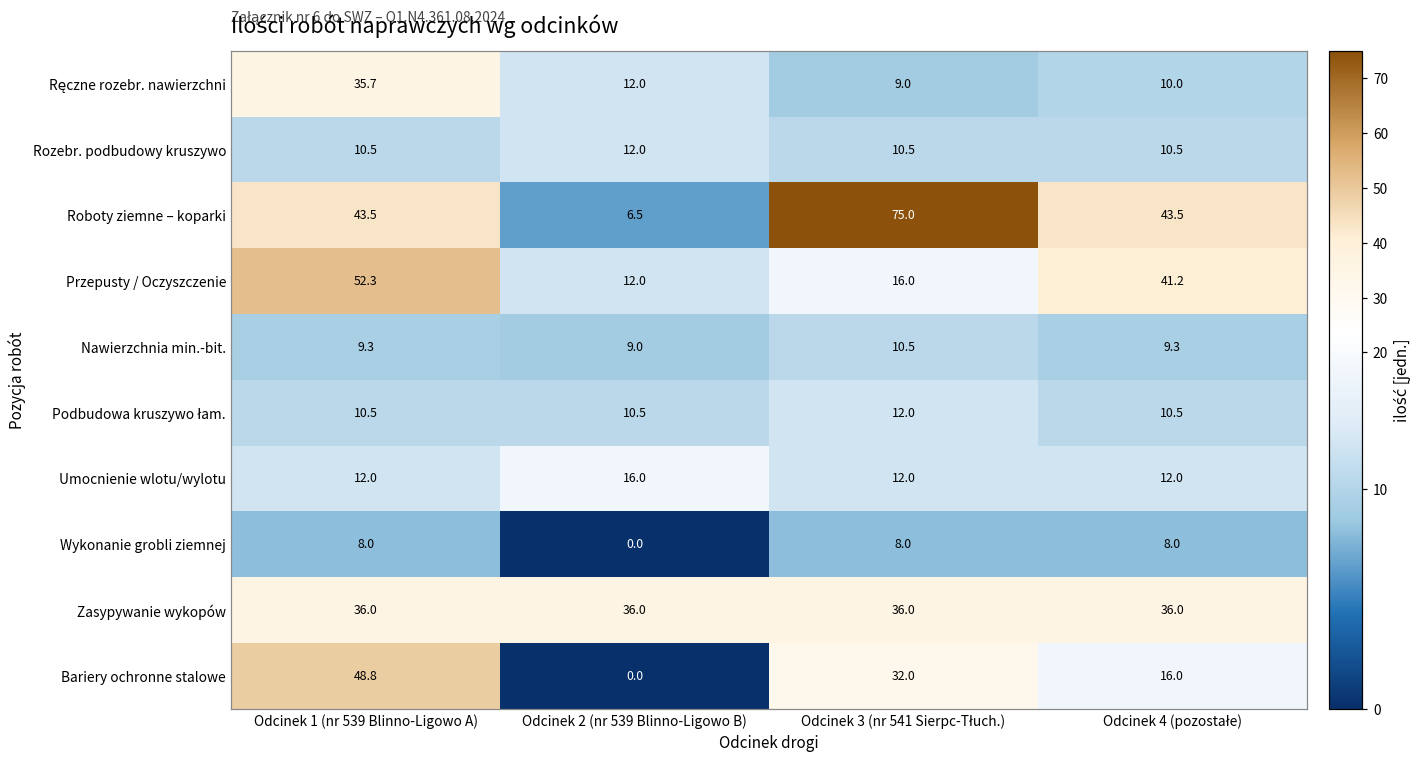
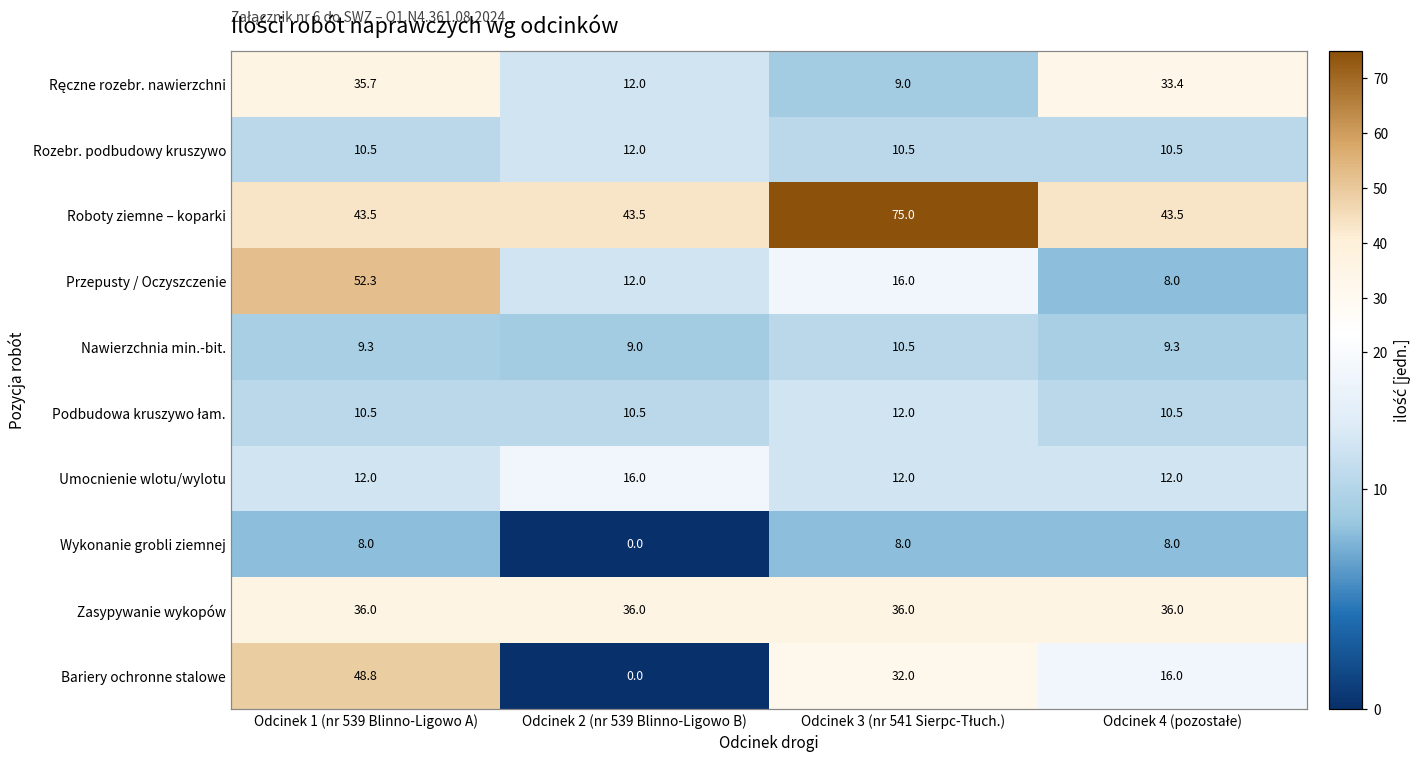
  {
    "Ręczne rozebr. nawierzchni": {
      "Odcinek 1 (nr 539 Blinno-Ligowo A)": 35.7,
      "Odcinek 2 (nr 539 Blinno-Ligowo B)": 12.0,
      "Odcinek 3 (nr 541 Sierpc-Tłuch.)": 9.0,
-     "Odcinek 4 (pozostałe)": 10.0
+     "Odcinek 4 (pozostałe)": 33.4
    },
    "Rozebr. podbudowy kruszywo": {
      "Odcinek 1 (nr 539 Blinno-Ligowo A)": 10.5,
      "Odcinek 2 (nr 539 Blinno-Ligowo B)": 12.0,
      "Odcinek 3 (nr 541 Sierpc-Tłuch.)": 10.5,
      "Odcinek 4 (pozostałe)": 10.5
    },
    "Roboty ziemne – koparki": {
      "Odcinek 1 (nr 539 Blinno-Ligowo A)": 43.5,
-     "Odcinek 2 (nr 539 Blinno-Ligowo B)": 6.5,
+     "Odcinek 2 (nr 539 Blinno-Ligowo B)": 43.5,
      "Odcinek 3 (nr 541 Sierpc-Tłuch.)": 75.0,
      "Odcinek 4 (pozostałe)": 43.5
    },
    "Przepusty / Oczyszczenie": {
      "Odcinek 1 (nr 539 Blinno-Ligowo A)": 52.3,
      "Odcinek 2 (nr 539 Blinno-Ligowo B)": 12.0,
      "Odcinek 3 (nr 541 Sierpc-Tłuch.)": 16.0,
-     "Odcinek 4 (pozostałe)": 41.2
+     "Odcinek 4 (pozostałe)": 8.0
    },
    "Nawierzchnia min.-bit.": {
      "Odcinek 1 (nr 539 Blinno-Ligowo A)": 9.3,
      "Odcinek 2 (nr 539 Blinno-Ligowo B)": 9.0,
      "Odcinek 3 (nr 541 Sierpc-Tłuch.)": 10.5,
      "Odcinek 4 (pozostałe)": 9.3
    },
    "Podbudowa kruszywo łam.": {
      "Odcinek 1 (nr 539 Blinno-Ligowo A)": 10.5,
      "Odcinek 2 (nr 539 Blinno-Ligowo B)": 10.5,
      "Odcinek 3 (nr 541 Sierpc-Tłuch.)": 12.0,
      "Odcinek 4 (pozostałe)": 10.5
    },
    "Umocnienie wlotu/wylotu": {
      "Odcinek 1 (nr 539 Blinno-Ligowo A)": 12.0,
      "Odcinek 2 (nr 539 Blinno-Ligowo B)": 16.0,
      "Odcinek 3 (nr 541 Sierpc-Tłuch.)": 12.0,
      "Odcinek 4 (pozostałe)": 12.0
    },
    "Wykonanie grobli ziemnej": {
      "Odcinek 1 (nr 539 Blinno-Ligowo A)": 8.0,
      "Odcinek 2 (nr 539 Blinno-Ligowo B)": 0.0,
      "Odcinek 3 (nr 541 Sierpc-Tłuch.)": 8.0,
      "Odcinek 4 (pozostałe)": 8.0
    },
    "Zasypywanie wykopów": {
      "Odcinek 1 (nr 539 Blinno-Ligowo A)": 36.0,
      "Odcinek 2 (nr 539 Blinno-Ligowo B)": 36.0,
      "Odcinek 3 (nr 541 Sierpc-Tłuch.)": 36.0,
      "Odcinek 4 (pozostałe)": 36.0
    },
    "Bariery ochronne stalowe": {
      "Odcinek 1 (nr 539 Blinno-Ligowo A)": 48.8,
      "Odcinek 2 (nr 539 Blinno-Ligowo B)": 0.0,
      "Odcinek 3 (nr 541 Sierpc-Tłuch.)": 32.0,
      "Odcinek 4 (pozostałe)": 16.0
    }
  }
